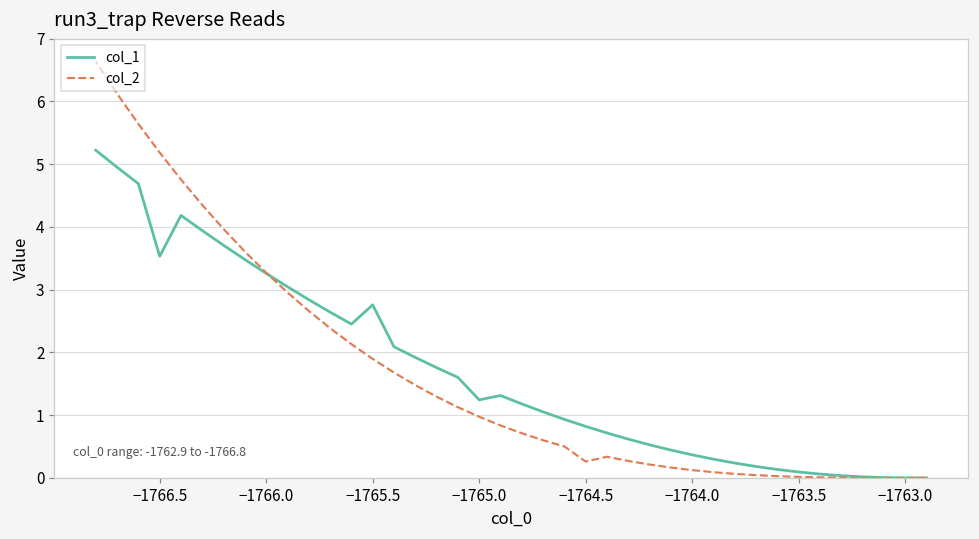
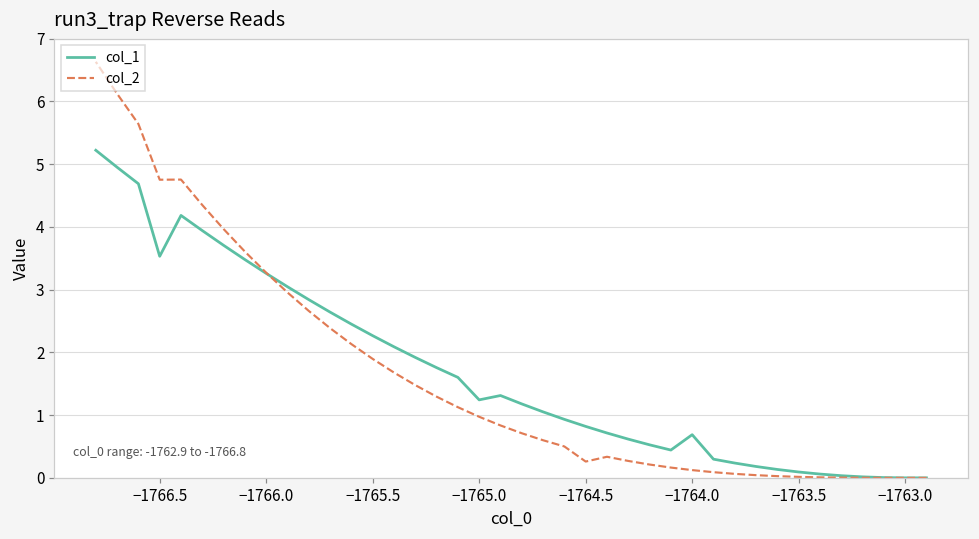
  {
    "col_1": {
      "−1766.5": 3.5,
-     "−1765.5": 2.8,
+     "−1765.5": 2.3,
      "−1765.0": 1.2,
      "−1764.5": 0.8,
-     "−1764.0": 0.4,
+     "−1764.0": 0.7,
      "−1763.5": 0.1
    },
    "col_2": {
-     "−1766.5": 5.2,
+     "−1766.5": 4.8,
      "−1765.5": 1.9,
      "−1765.0": 1.0,
      "−1764.5": 0.3,
      "−1764.0": 0.1,
      "−1763.5": 0.0
    }
  }
